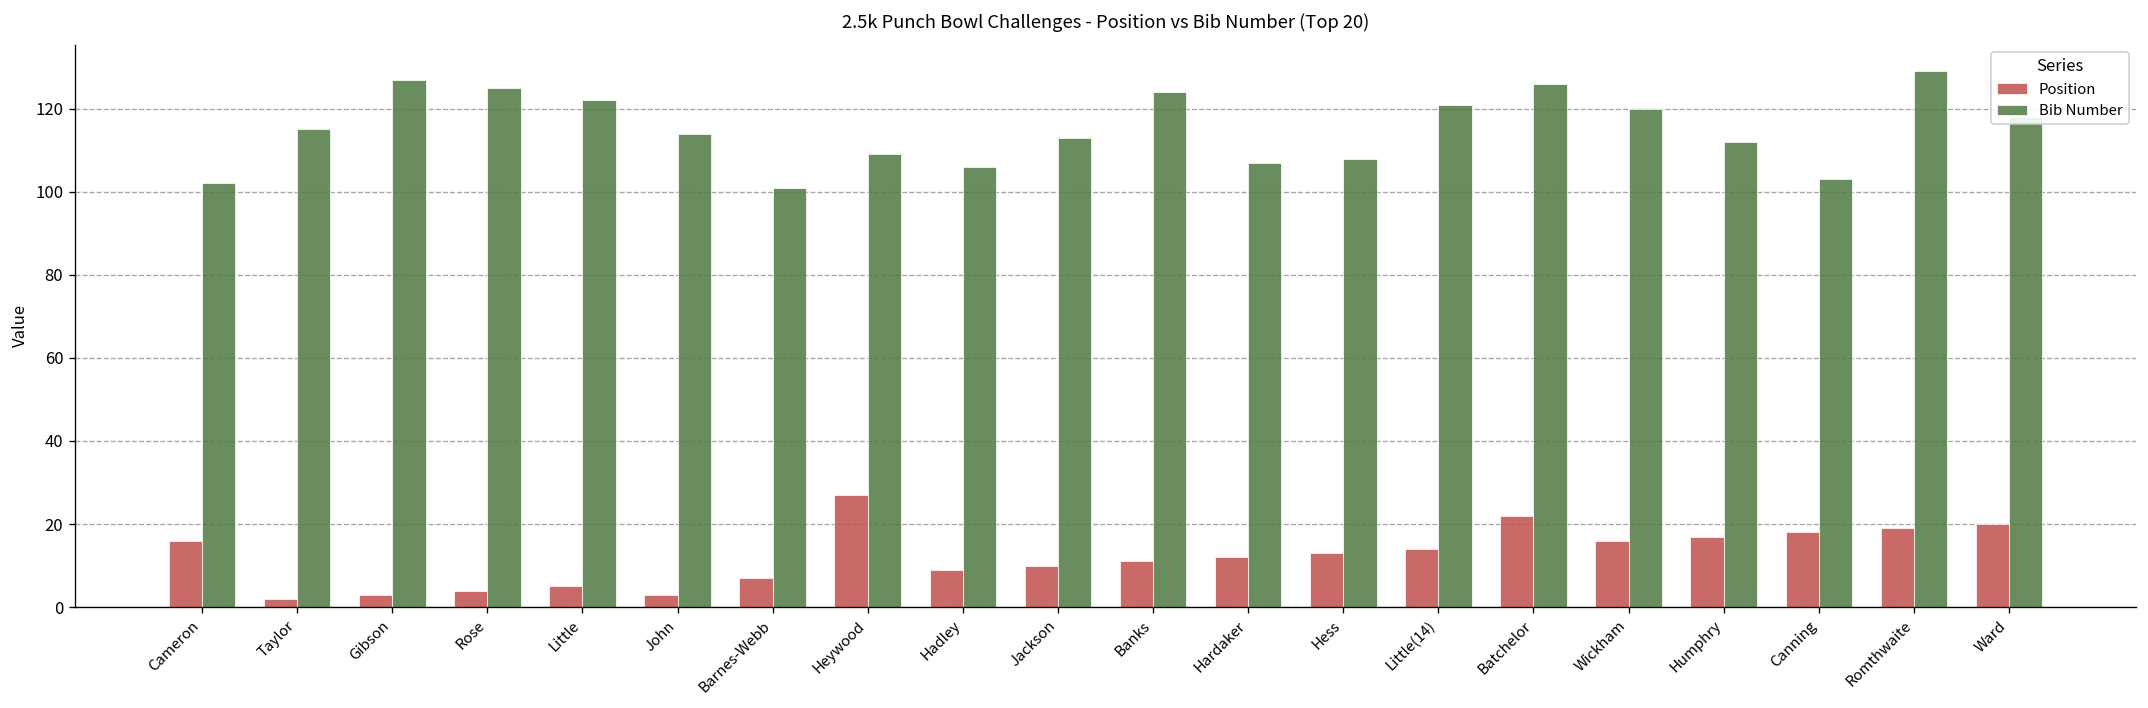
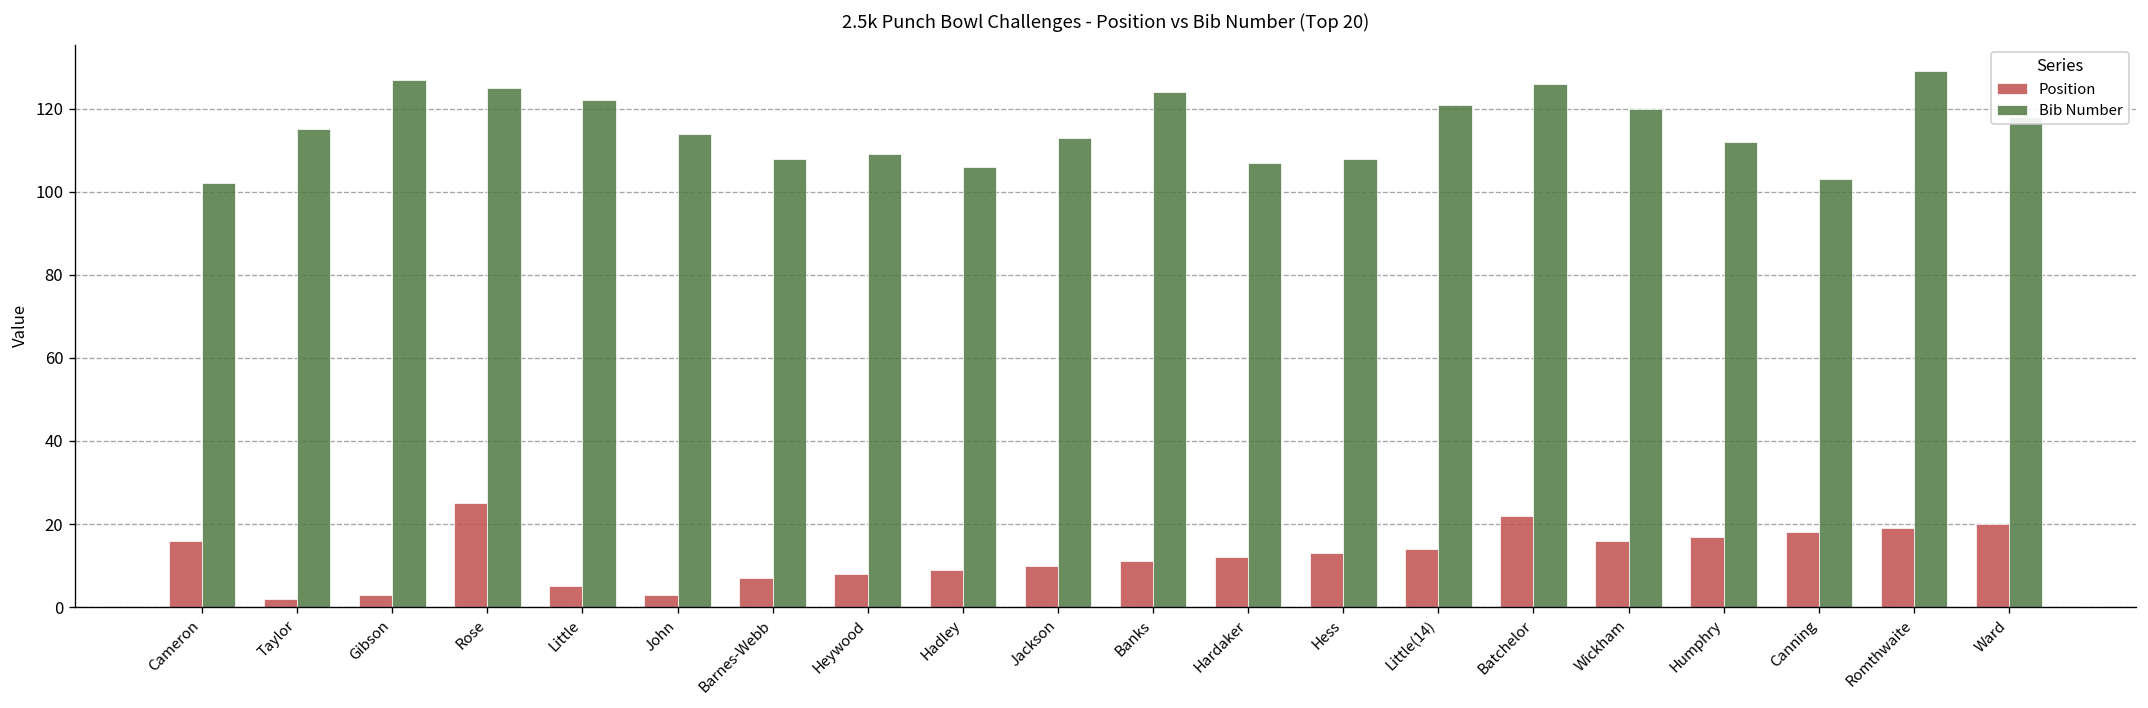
  {
    "Position": {
      "Cameron": 16,
      "Taylor": 2,
      "Gibson": 3,
-     "Rose": 4,
+     "Rose": 25,
      "Little": 5,
      "John": 3,
      "Barnes-Webb": 7,
-     "Heywood": 27,
+     "Heywood": 8,
      "Hadley": 9,
      "Jackson": 10,
      "Banks": 11,
      "Hardaker": 12,
      "Hess": 13,
      "Little(14)": 14,
      "Batchelor": 22,
      "Wickham": 16,
      "Humphry": 17,
      "Canning": 18,
      "Romthwaite": 19,
      "Ward": 20
    },
    "Bib Number": {
      "Cameron": 102,
      "Taylor": 115,
      "Gibson": 127,
      "Rose": 125,
      "Little": 122,
      "John": 114,
-     "Barnes-Webb": 101,
+     "Barnes-Webb": 108,
      "Heywood": 109,
      "Hadley": 106,
      "Jackson": 113,
      "Banks": 124,
      "Hardaker": 107,
      "Hess": 108,
      "Little(14)": 121,
      "Batchelor": 126,
      "Wickham": 120,
      "Humphry": 112,
      "Canning": 103,
      "Romthwaite": 129
    }
  }
